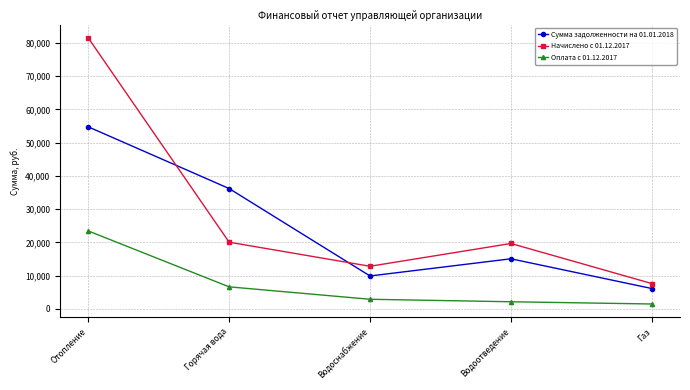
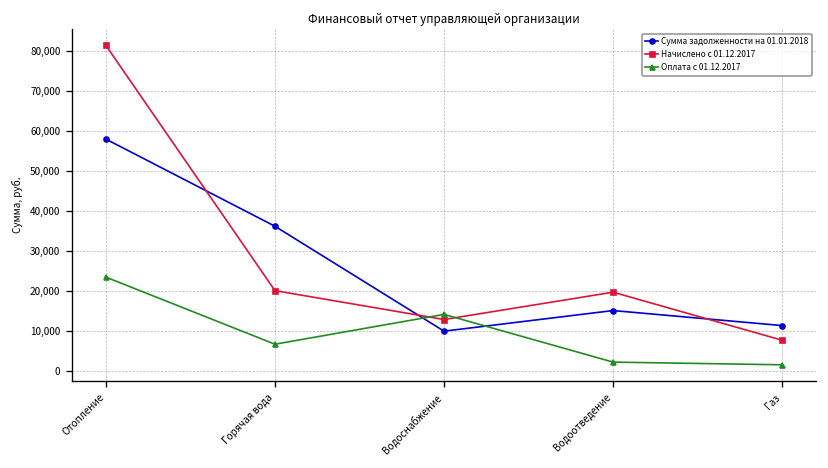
  {
    "Сумма задолженности на 01.01.2018": {
-     "Отопление": "55,000",
+     "Отопление": "58,000",
      "Горячая вода": "36,000",
      "Водоснабжение": "10,000",
      "Водоотведение": "15,000",
-     "Газ": "6,000"
+     "Газ": "11,000"
    },
    "Начислено с 01.12.2017": {
      "Отопление": "82,000",
      "Горячая вода": "20,000",
      "Водоснабжение": "13,000",
      "Водоотведение": "20,000",
      "Газ": "8,000"
    },
    "Оплата с 01.12.2017": {
      "Отопление": "23,000",
      "Горячая вода": "7,000",
-     "Водоснабжение": "3,000",
+     "Водоснабжение": "14,000",
      "Водоотведение": "2,000",
      "Газ": "1,000"
    }
  }
